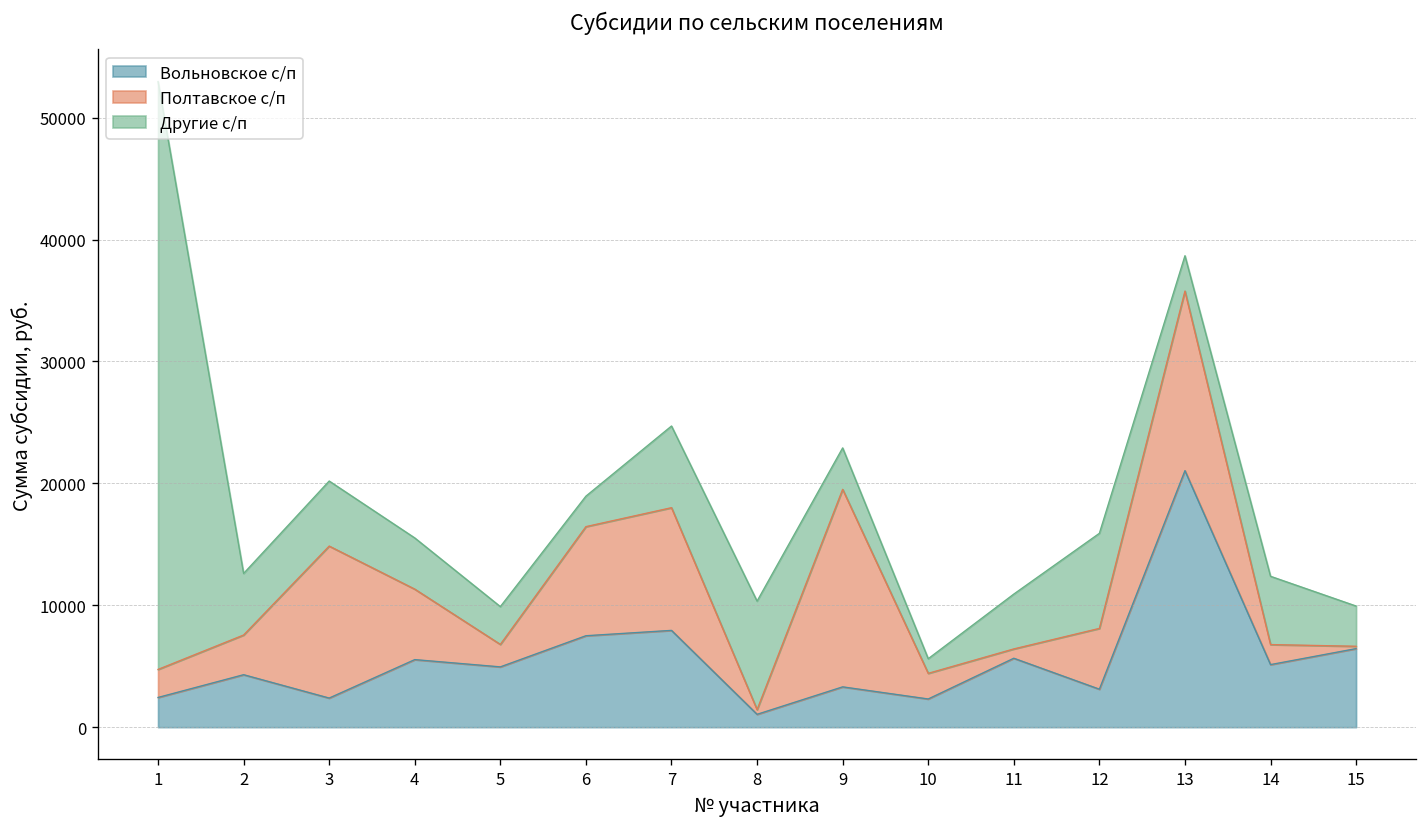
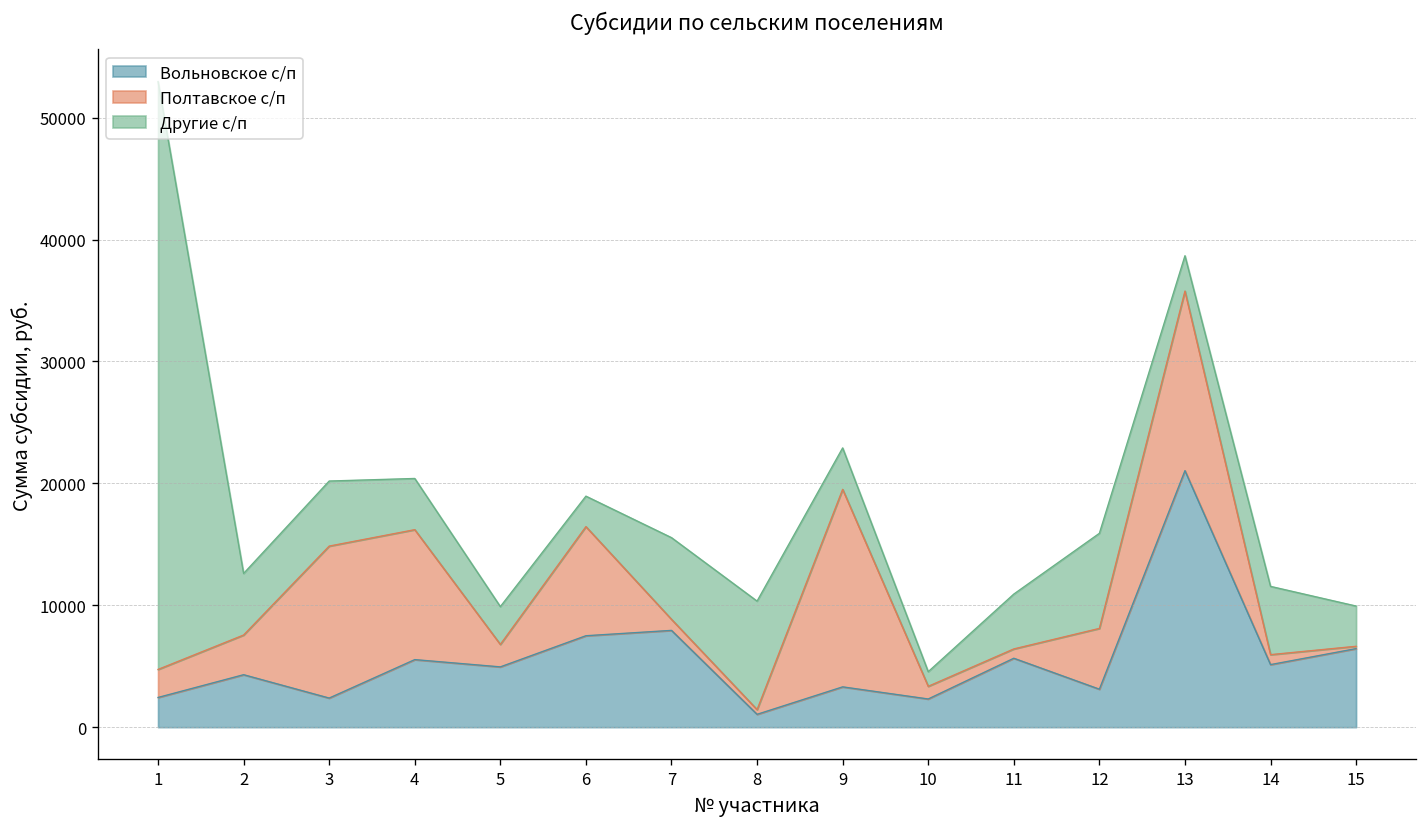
  {
    "Полтавское с/п": {
      "1": 2300,
      "2": 3300,
      "3": 12500,
-     "4": 5800,
+     "4": 10700,
      "5": 1800,
      "6": 8900,
-     "7": 10100,
+     "7": 900,
      "8": 400,
      "9": 16200,
-     "10": 2100,
+     "10": 1000,
      "11": 800,
      "12": 5000,
      "13": 14700,
-     "14": 1600
+     "14": 800
    }
  }
